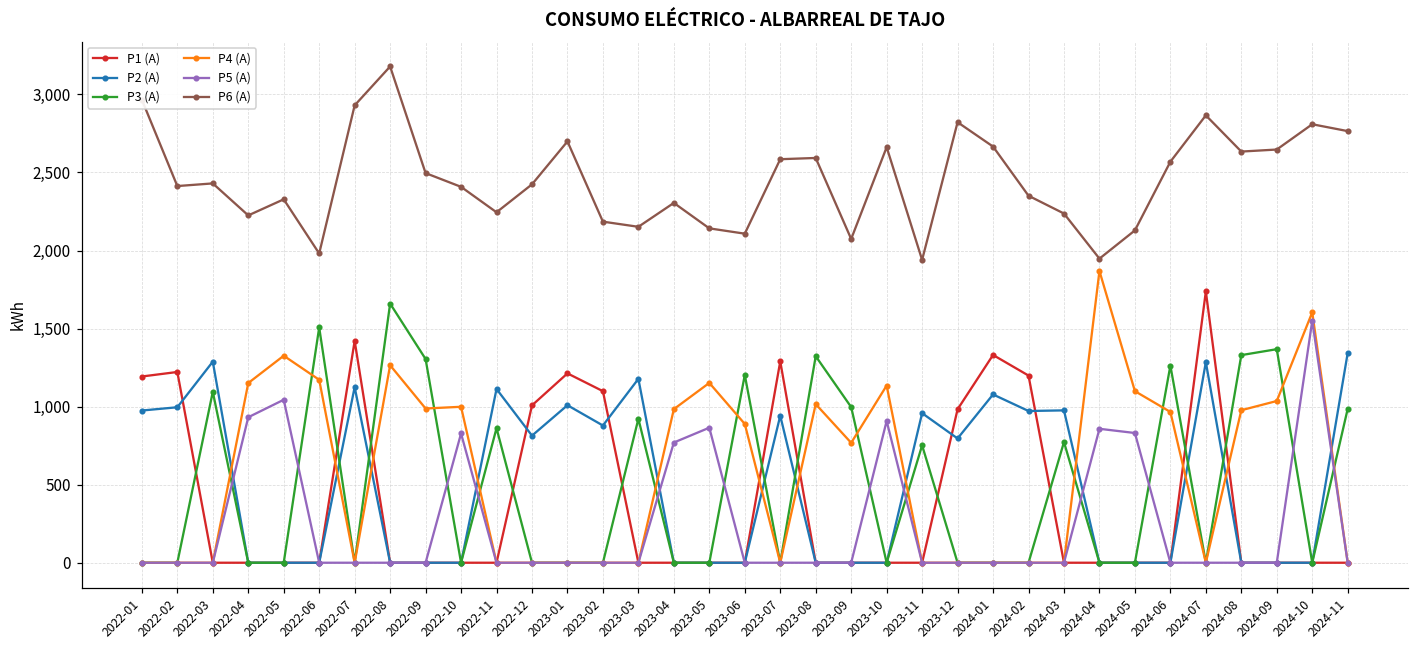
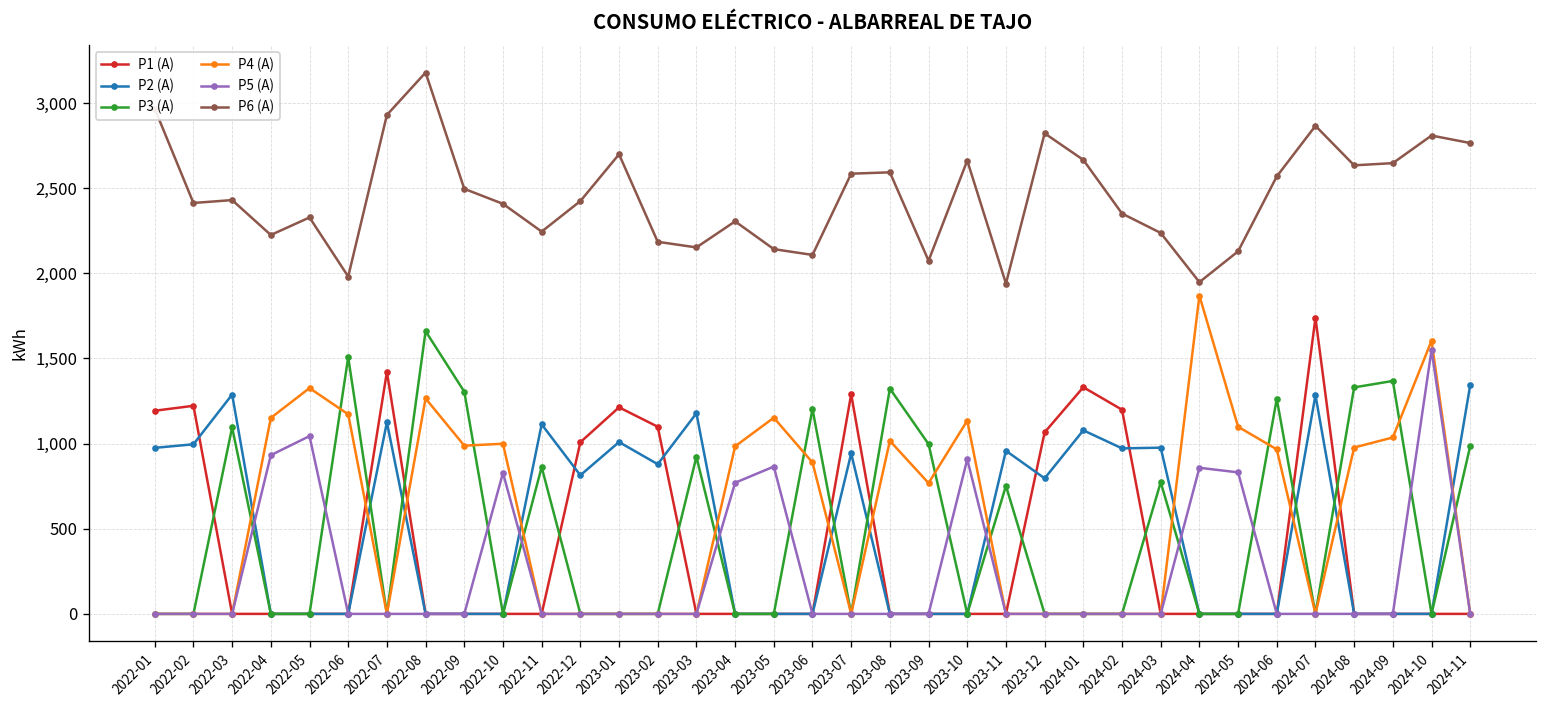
  {
    "P1 (A)": {
      "2022-01": "1,190",
      "2022-02": "1,220",
      "2022-07": "1,420",
      "2022-12": "1,010",
      "2023-01": "1,210",
      "2023-02": "1,100",
      "2023-07": "1,290",
-     "2023-12": "980",
+     "2023-12": "1,070",
      "2024-01": "1,330",
      "2024-02": "1,200",
      "2024-07": "1,740"
    },
    "P2 (A)": {
      "2022-01": "980",
      "2022-02": "1,000",
      "2022-03": "1,290",
      "2022-07": "1,130",
      "2022-11": "1,110",
      "2022-12": "810",
      "2023-01": "1,010",
      "2023-02": "880",
      "2023-03": "1,180",
      "2023-07": "940",
      "2023-11": "960",
      "2023-12": "800",
      "2024-01": "1,080",
      "2024-02": "970",
      "2024-03": "980",
      "2024-07": "1,290",
      "2024-11": "1,340"
    },
    "P3 (A)": {
      "2022-03": "1,100",
      "2022-06": "1,510",
      "2022-08": "1,660",
      "2022-09": "1,310",
      "2022-11": "860",
      "2023-03": "920",
      "2023-06": "1,200",
      "2023-08": "1,320",
      "2023-09": "1,000",
      "2023-11": "750",
      "2024-03": "770",
      "2024-06": "1,260",
      "2024-08": "1,330",
      "2024-09": "1,370",
      "2024-11": "990"
    },
    "P4 (A)": {
      "2022-04": "1,150",
      "2022-05": "1,330",
      "2022-06": "1,170",
      "2022-08": "1,270",
      "2022-09": "990",
      "2022-10": "1,000",
      "2023-04": "980",
      "2023-05": "1,150",
      "2023-06": "890",
      "2023-08": "1,020",
      "2023-09": "770",
      "2023-10": "1,140",
      "2024-04": "1,870",
      "2024-05": "1,100",
      "2024-06": "970",
      "2024-08": "980",
      "2024-09": "1,040",
      "2024-10": "1,600"
    },
    "P5 (A)": {
      "2022-04": "930",
      "2022-05": "1,040",
      "2022-10": "830",
      "2023-04": "770",
      "2023-05": "870",
      "2023-10": "910",
      "2024-04": "860",
      "2024-05": "830",
      "2024-10": "1,550"
    },
    "P6 (A)": {
      "2022-02": "2,410",
      "2022-03": "2,430",
      "2022-04": "2,230",
      "2022-05": "2,330",
      "2022-06": "1,980",
      "2022-07": "2,930",
      "2022-08": "3,180",
      "2022-09": "2,500",
      "2022-10": "2,410",
      "2022-11": "2,250",
      "2022-12": "2,420",
      "2023-01": "2,700",
      "2023-02": "2,190",
      "2023-03": "2,150",
      "2023-04": "2,310",
      "2023-05": "2,140",
      "2023-06": "2,110",
      "2023-07": "2,590",
      "2023-08": "2,590",
      "2023-09": "2,070",
      "2023-10": "2,660",
      "2023-11": "1,940",
      "2023-12": "2,820",
      "2024-01": "2,670",
      "2024-02": "2,350",
      "2024-03": "2,240",
      "2024-04": "1,950",
      "2024-05": "2,130",
      "2024-06": "2,570",
      "2024-07": "2,870",
      "2024-08": "2,630",
      "2024-09": "2,650",
      "2024-10": "2,810",
      "2024-11": "2,770"
    }
  }
